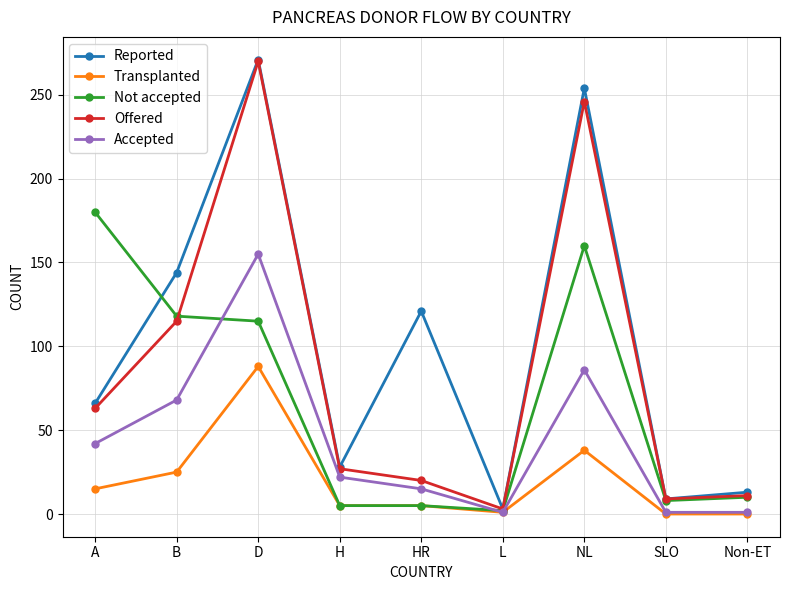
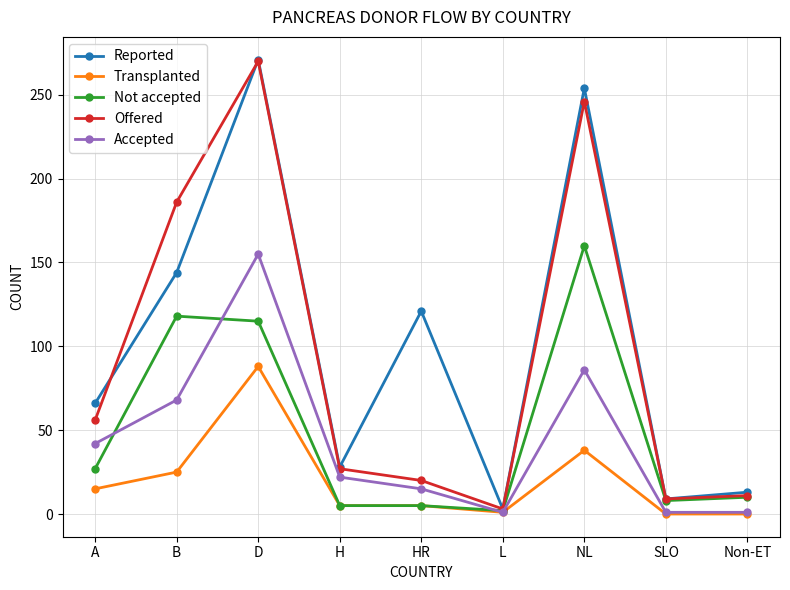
  {
    "Reported": {
      "A": 66,
      "B": 144,
      "HR": 121,
      "NL": 254,
      "Non-ET": 13
    },
    "Transplanted": {
      "A": 15,
      "B": 25,
      "D": 88,
      "NL": 38
    },
    "Not accepted": {
-     "A": 180,
+     "A": 27,
      "B": 118,
      "D": 115,
      "NL": 160
    },
    "Offered": {
-     "A": 63,
-     "B": 115,
+     "A": 56,
+     "B": 186,
      "HR": 20,
      "NL": 246
    },
    "Accepted": {
      "A": 42,
      "B": 68,
      "D": 155,
      "H": 22,
      "HR": 15,
      "NL": 86
    }
  }
